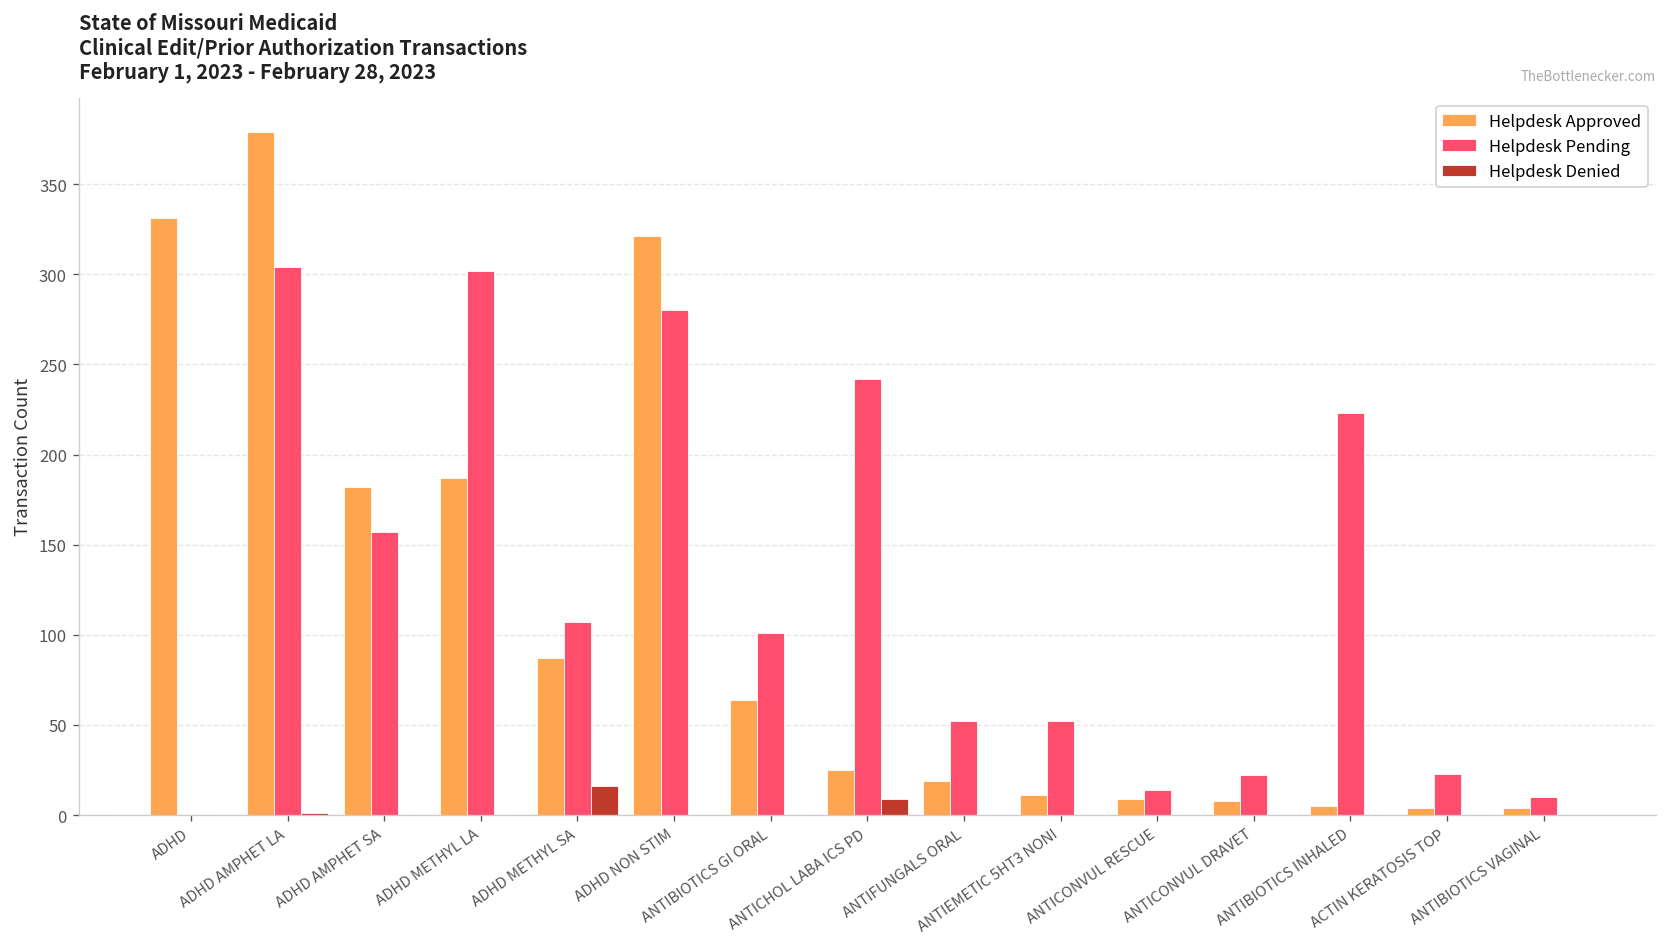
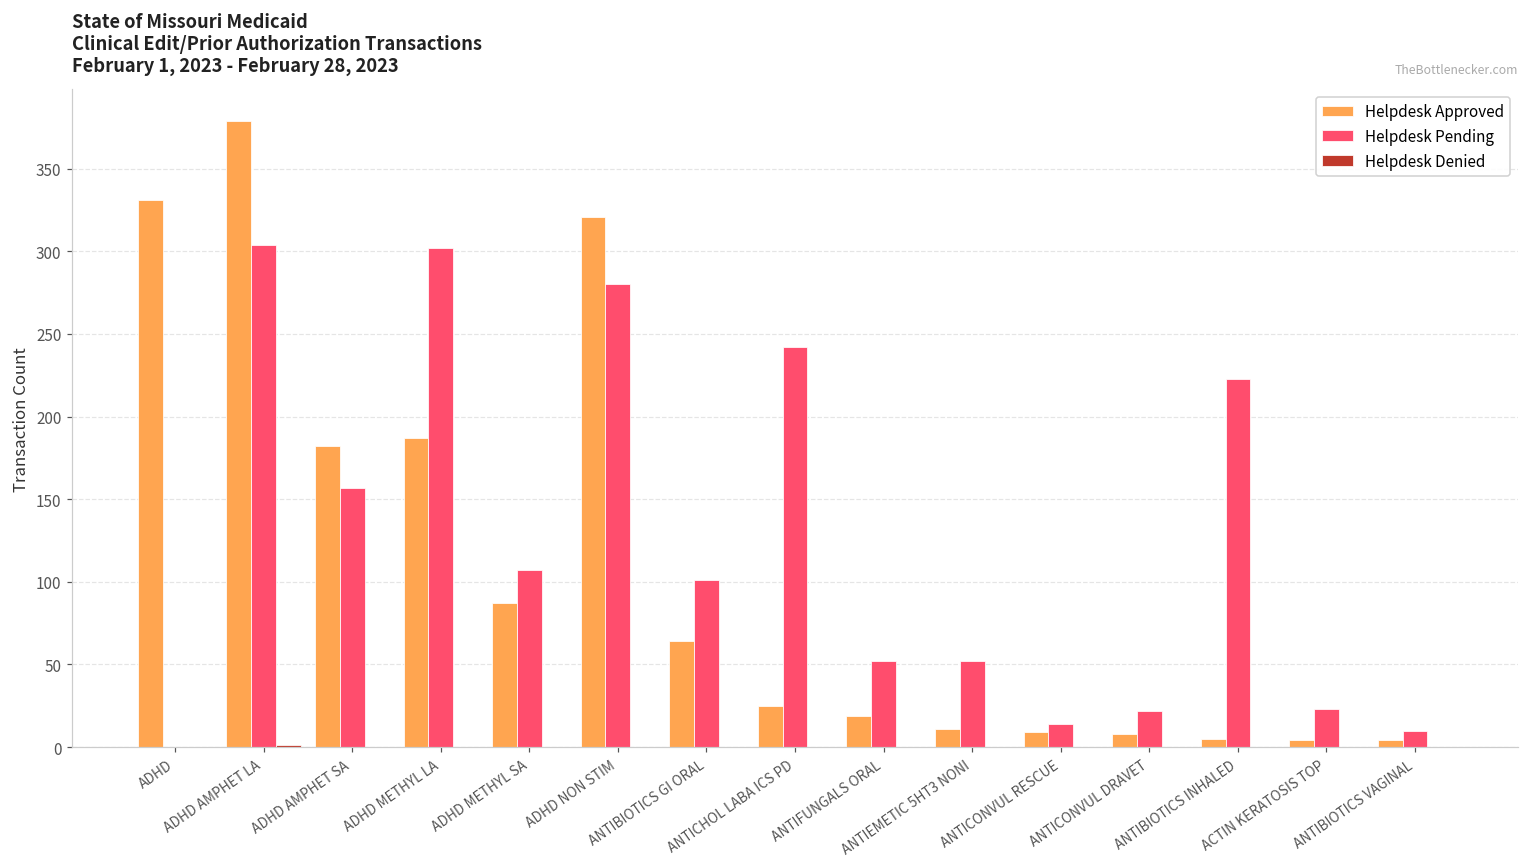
  {
    "Helpdesk Approved": {
      "ADHD": 331,
      "ADHD AMPHET LA": 379,
      "ADHD AMPHET SA": 182,
      "ADHD METHYL LA": 187,
      "ADHD METHYL SA": 87,
      "ADHD NON STIM": 321,
      "ANTIBIOTICS GI ORAL": 64,
      "ANTICHOL LABA ICS PD": 25,
      "ANTIFUNGALS ORAL": 19,
      "ANTIEMETIC 5HT3 NONI": 11,
      "ANTICONVUL RESCUE": 9,
      "ANTICONVUL DRAVET": 8,
      "ANTIBIOTICS INHALED": 5,
      "ACTIN KERATOSIS TOP": 4,
      "ANTIBIOTICS VAGINAL": 4
    },
    "Helpdesk Pending": {
      "ADHD": 0,
      "ADHD AMPHET LA": 304,
      "ADHD AMPHET SA": 157,
      "ADHD METHYL LA": 302,
      "ADHD METHYL SA": 107,
      "ADHD NON STIM": 280,
      "ANTIBIOTICS GI ORAL": 101,
      "ANTICHOL LABA ICS PD": 242,
      "ANTIFUNGALS ORAL": 52,
      "ANTIEMETIC 5HT3 NONI": 52,
      "ANTICONVUL RESCUE": 14,
      "ANTICONVUL DRAVET": 22,
      "ANTIBIOTICS INHALED": 223,
      "ACTIN KERATOSIS TOP": 23,
      "ANTIBIOTICS VAGINAL": 10
    },
    "Helpdesk Denied": {
      "ADHD": 0,
      "ADHD AMPHET SA": 0,
      "ADHD METHYL LA": 0,
-     "ADHD METHYL SA": 16,
+     "ADHD METHYL SA": 0,
      "ADHD NON STIM": 0,
      "ANTIBIOTICS GI ORAL": 0,
-     "ANTICHOL LABA ICS PD": 9,
+     "ANTICHOL LABA ICS PD": 0,
      "ANTIFUNGALS ORAL": 0,
      "ANTIEMETIC 5HT3 NONI": 0,
      "ANTICONVUL RESCUE": 0,
      "ANTICONVUL DRAVET": 0,
      "ANTIBIOTICS INHALED": 0,
      "ACTIN KERATOSIS TOP": 0,
      "ANTIBIOTICS VAGINAL": 0
    }
  }
